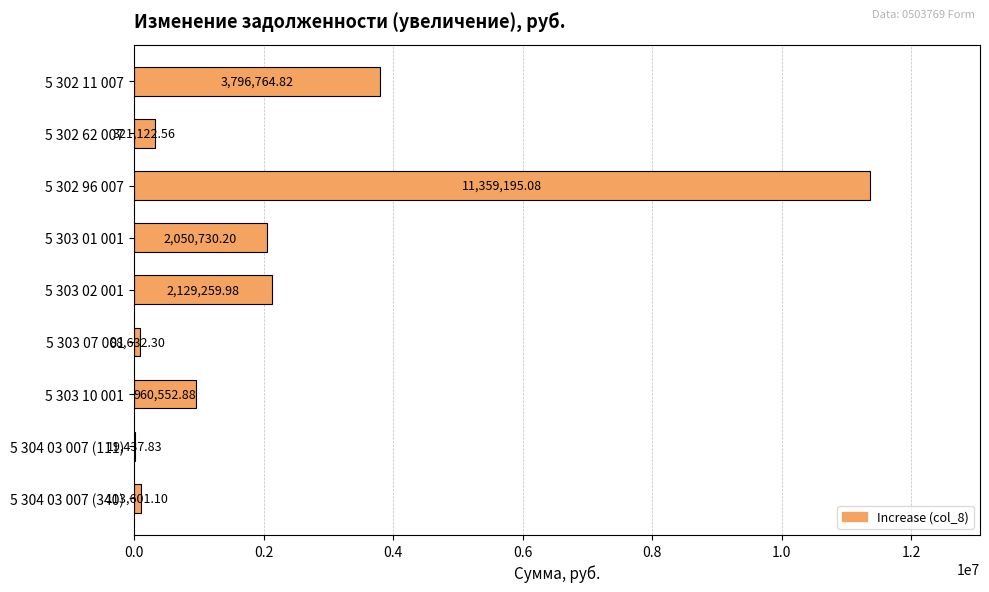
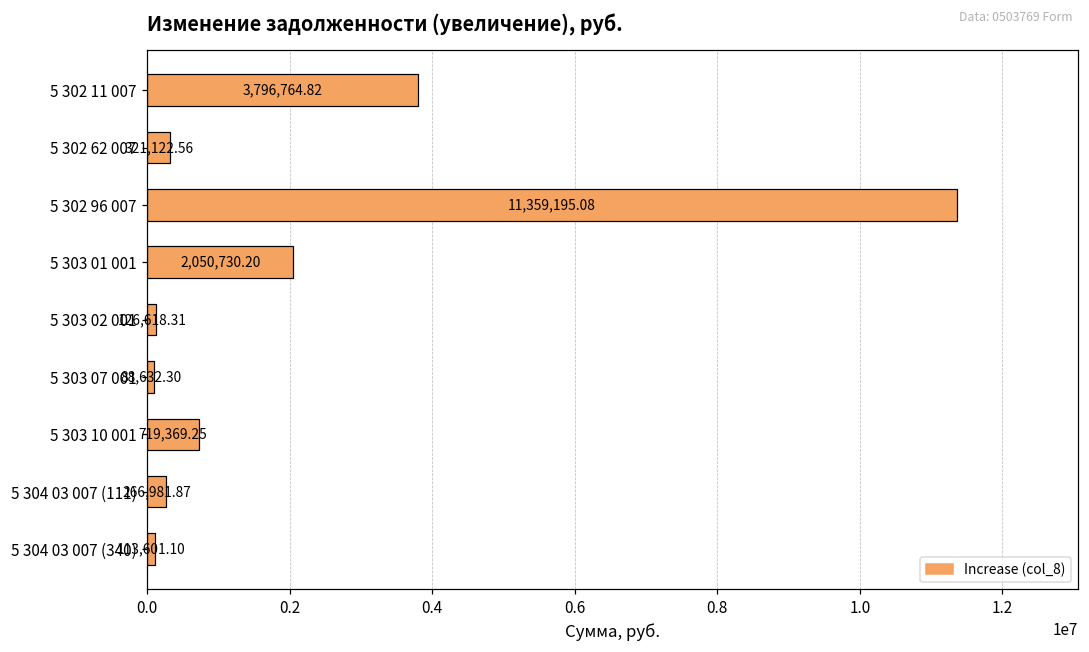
  {
    "5 302 11 007": "3,796,764.82",
    "5 302 62 007": "321,122.56",
    "5 302 96 007": "11,359,195.08",
    "5 303 01 001": "2,050,730.20",
-   "5 303 02 001": "2,129,259.98",
+   "5 303 02 001": "126,618.31",
    "5 303 07 001": "88,632.30",
-   "5 303 10 001": "960,552.88",
-   "5 304 03 007 (111)": "19,437.83",
+   "5 303 10 001": "719,369.25",
+   "5 304 03 007 (111)": "266,981.87",
    "5 304 03 007 (340)": "113,601.10"
  }
